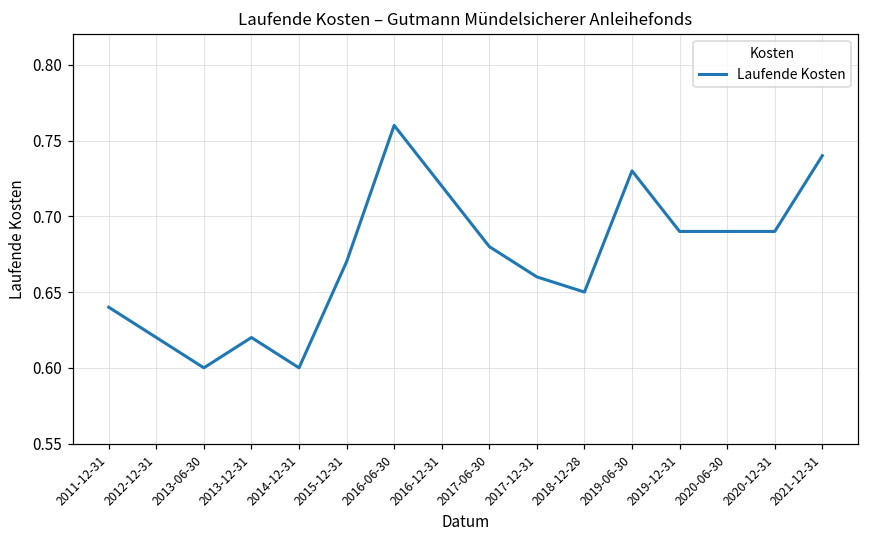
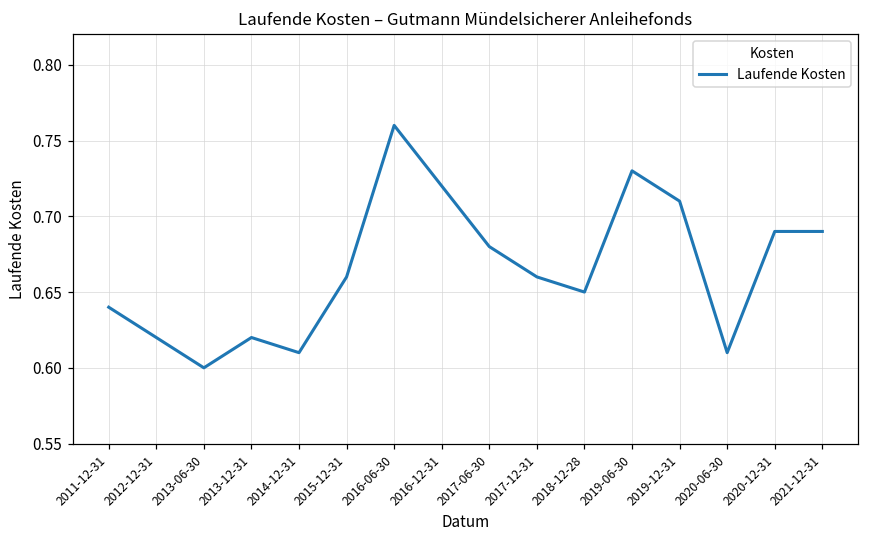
  {
    "2011-12-31": 0.64,
    "2012-12-31": 0.62,
    "2013-06-30": 0.60,
    "2013-12-31": 0.62,
-   "2014-12-31": 0.60,
-   "2015-12-31": 0.67,
+   "2014-12-31": 0.61,
+   "2015-12-31": 0.66,
    "2016-06-30": 0.76,
    "2016-12-31": 0.72,
    "2017-06-30": 0.68,
    "2017-12-31": 0.66,
    "2018-12-28": 0.65,
    "2019-06-30": 0.73,
-   "2019-12-31": 0.69,
-   "2020-06-30": 0.69,
+   "2019-12-31": 0.71,
+   "2020-06-30": 0.61,
    "2020-12-31": 0.69,
-   "2021-12-31": 0.74
+   "2021-12-31": 0.69
  }
